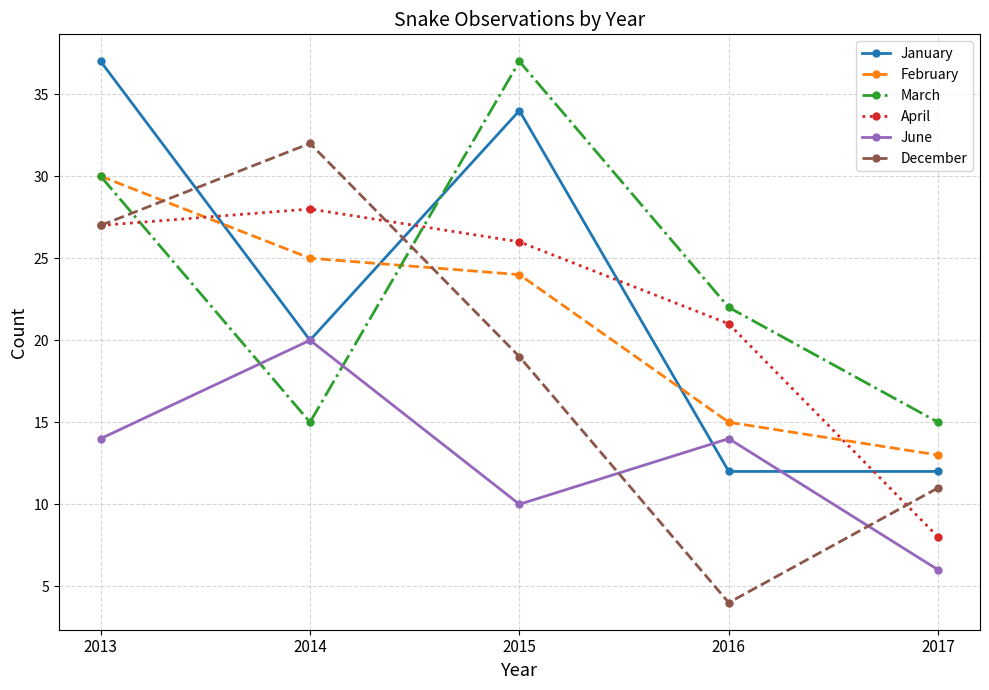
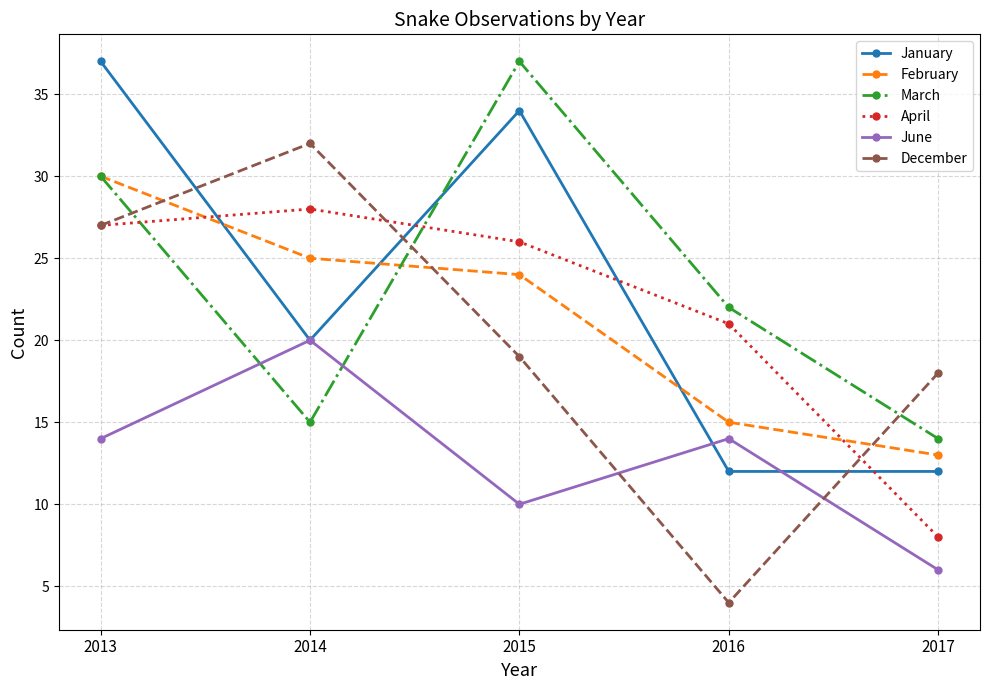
  {
    "January": {
      "2013": 37,
      "2015": 34,
      "2016": 12,
      "2017": 12
    },
    "February": {
      "2014": 25,
      "2015": 24,
      "2016": 15,
      "2017": 13
    },
    "March": {
      "2014": 15,
      "2015": 37,
      "2016": 22,
-     "2017": 15
+     "2017": 14
    },
    "April": {
      "2014": 28,
      "2015": 26,
      "2016": 21,
      "2017": 8
    },
    "June": {
      "2013": 14,
      "2015": 10,
      "2016": 14,
      "2017": 6
    },
    "December": {
      "2014": 32,
      "2015": 19,
      "2016": 4,
-     "2017": 11
+     "2017": 18
    }
  }
